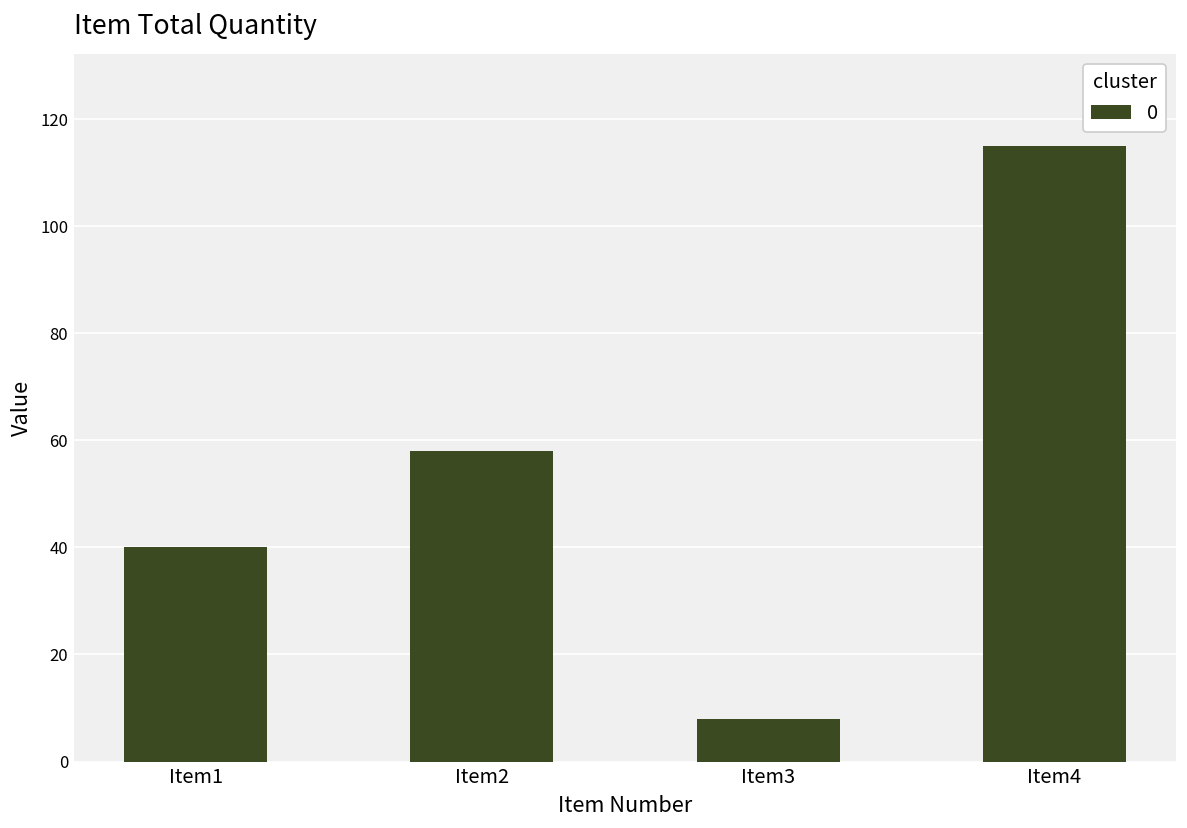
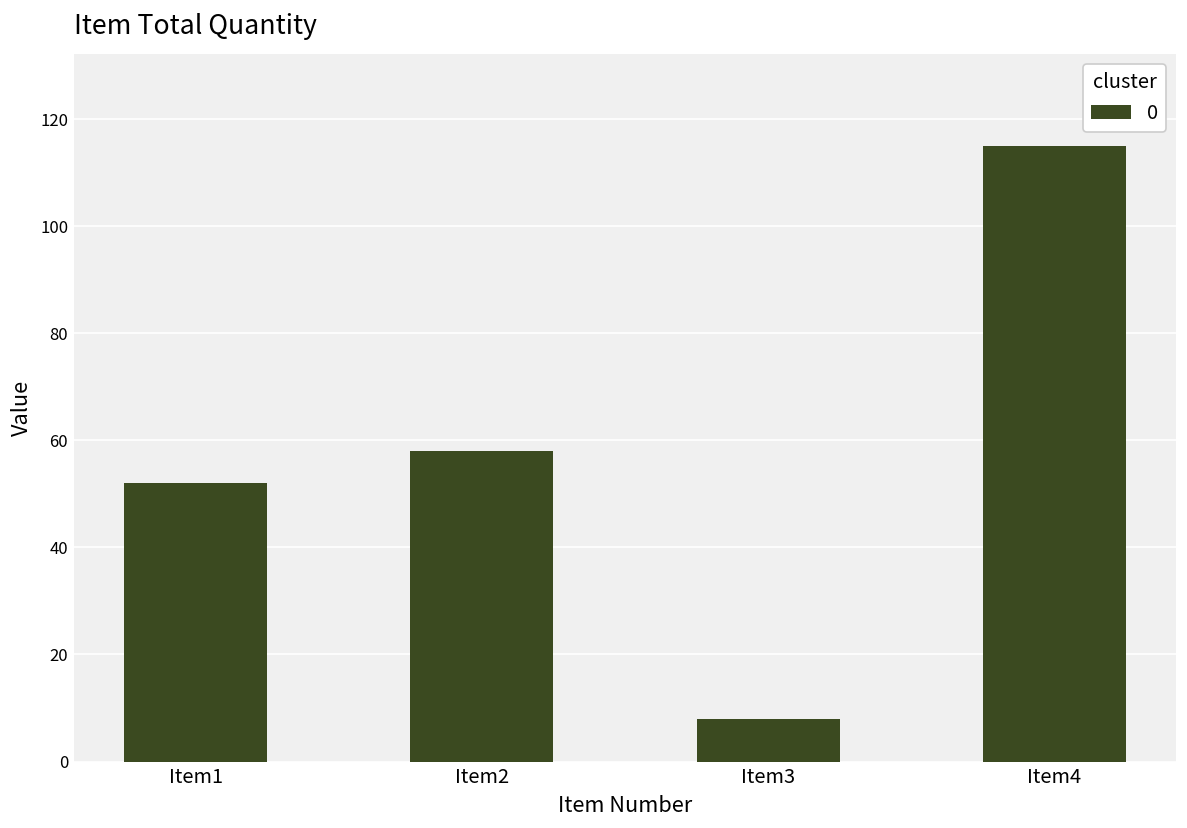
  {
-   "Item1": 40,
+   "Item1": 52,
    "Item2": 58,
    "Item3": 8,
    "Item4": 115
  }
